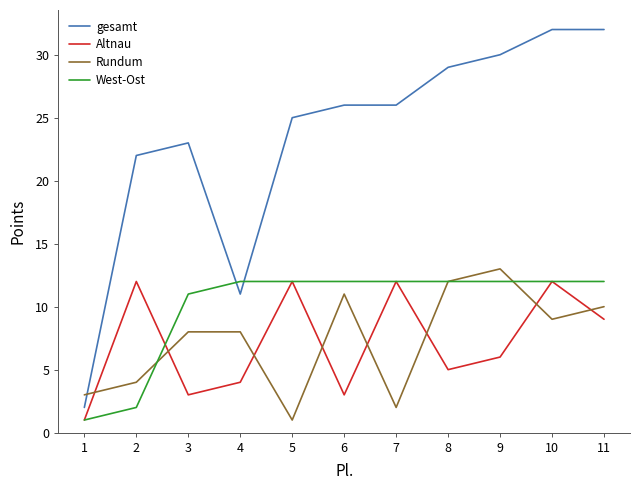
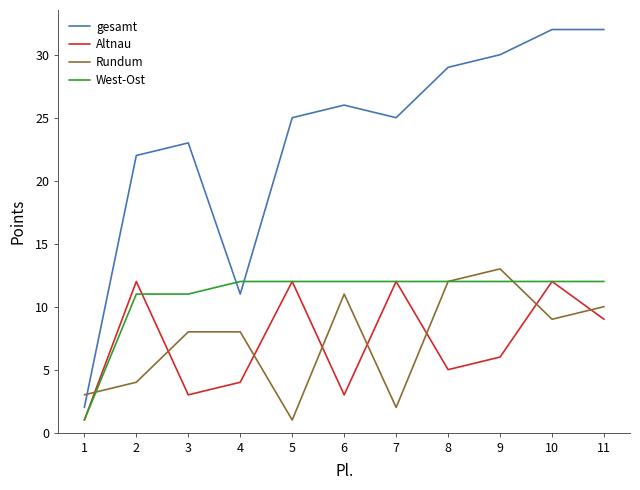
  {
    "gesamt": {
      "1": 2,
      "2": 22,
      "3": 23,
      "4": 11,
      "5": 25,
      "6": 26,
-     "7": 26,
+     "7": 25,
      "8": 29,
      "9": 30,
      "10": 32,
      "11": 32
    },
    "Altnau": {
      "2": 12,
      "3": 3,
      "4": 4,
      "6": 3,
      "8": 5,
      "9": 6,
      "11": 9
    },
    "Rundum": {
      "1": 3,
      "2": 4,
      "3": 8,
      "4": 8,
      "5": 1,
      "6": 11,
      "7": 2,
      "9": 13,
      "10": 9,
      "11": 10
    },
    "West-Ost": {
-     "2": 2,
+     "2": 11,
      "3": 11,
      "4": 12,
      "6": 12,
      "9": 12,
      "11": 12
    }
  }
